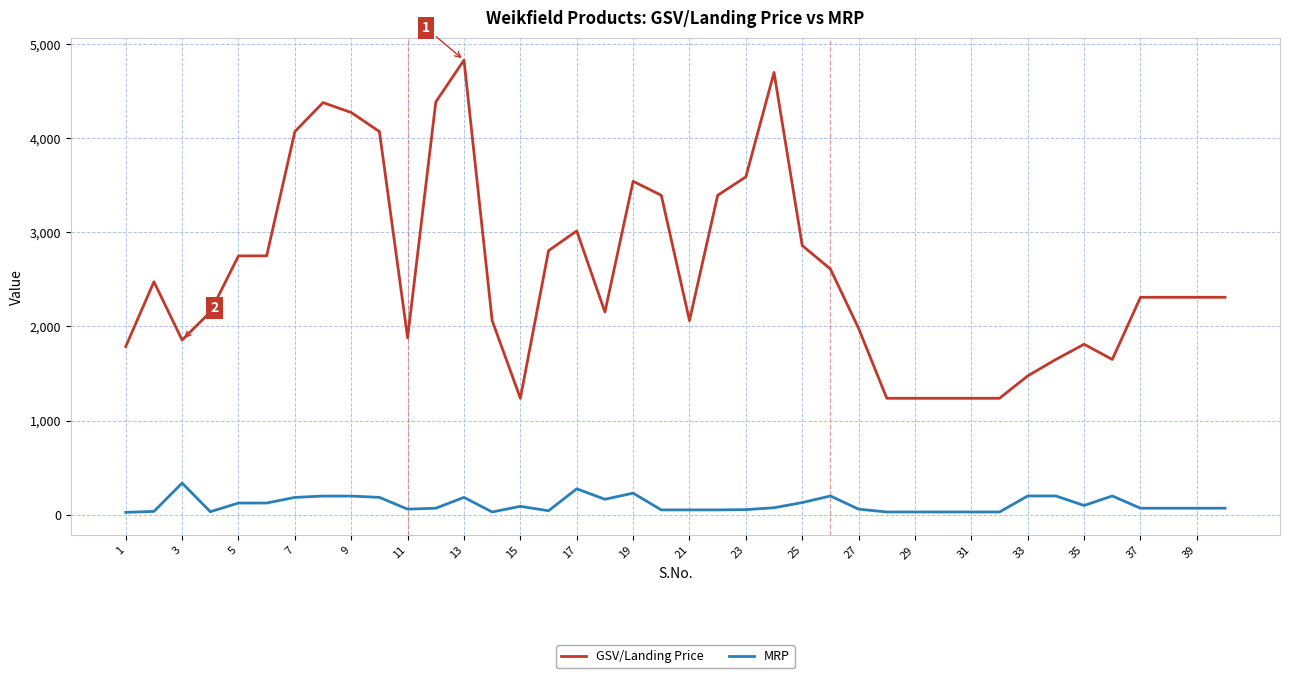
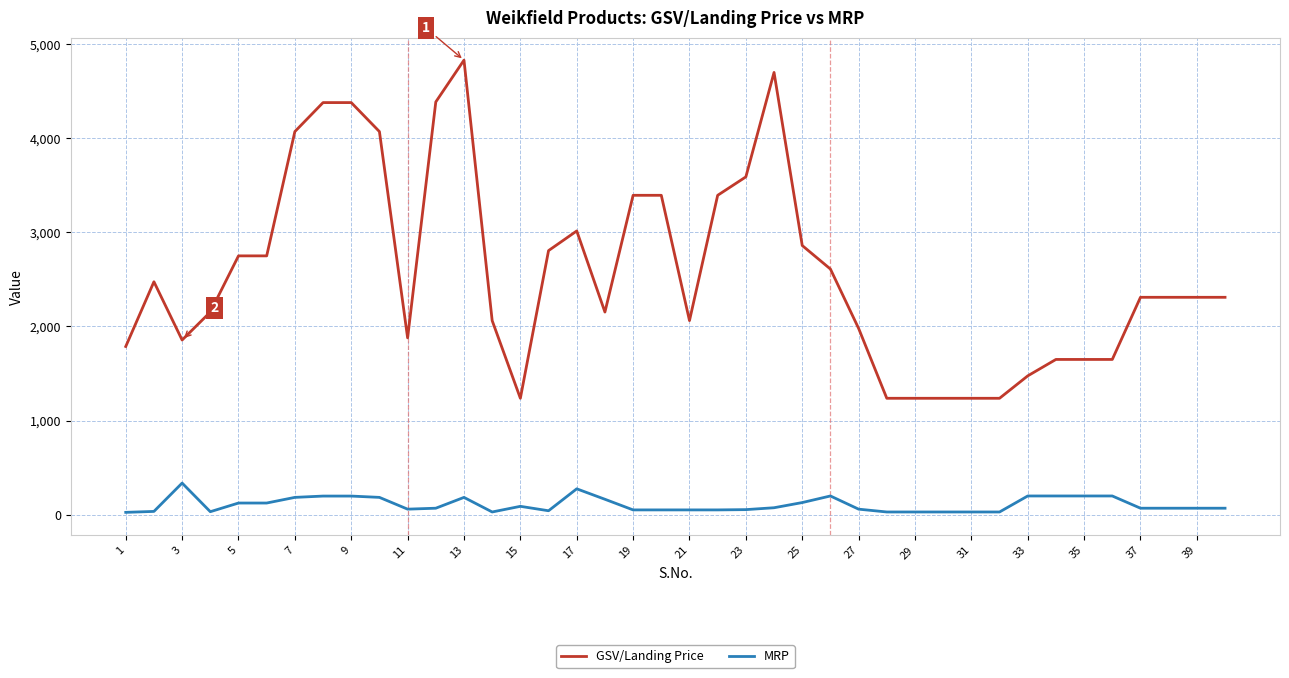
  {
    "GSV/Landing Price": {
      "1": "1,800",
      "3": "1,900",
      "5": "2,800",
      "7": "4,100",
-     "9": "4,300",
+     "9": "4,400",
      "11": "1,900",
      "13": "4,800",
      "15": "1,200",
      "17": "3,000",
-     "19": "3,500",
+     "19": "3,400",
      "21": "2,100",
      "23": "3,600",
      "25": "2,900",
      "27": "2,000",
      "29": "1,200",
      "31": "1,200",
      "33": "1,500",
-     "35": "1,800",
+     "35": "1,700",
      "37": "2,300",
      "39": "2,300"
    },
    "MRP": {
      "1": "0",
      "3": "300",
      "5": "100",
      "7": "200",
      "9": "200",
      "11": "100",
      "13": "200",
      "15": "100",
      "17": "300",
-     "19": "200",
+     "19": "100",
      "21": "100",
      "23": "100",
      "25": "100",
      "27": "100",
      "29": "0",
      "31": "0",
      "33": "200",
-     "35": "100",
+     "35": "200",
      "37": "100",
      "39": "100"
    }
  }
